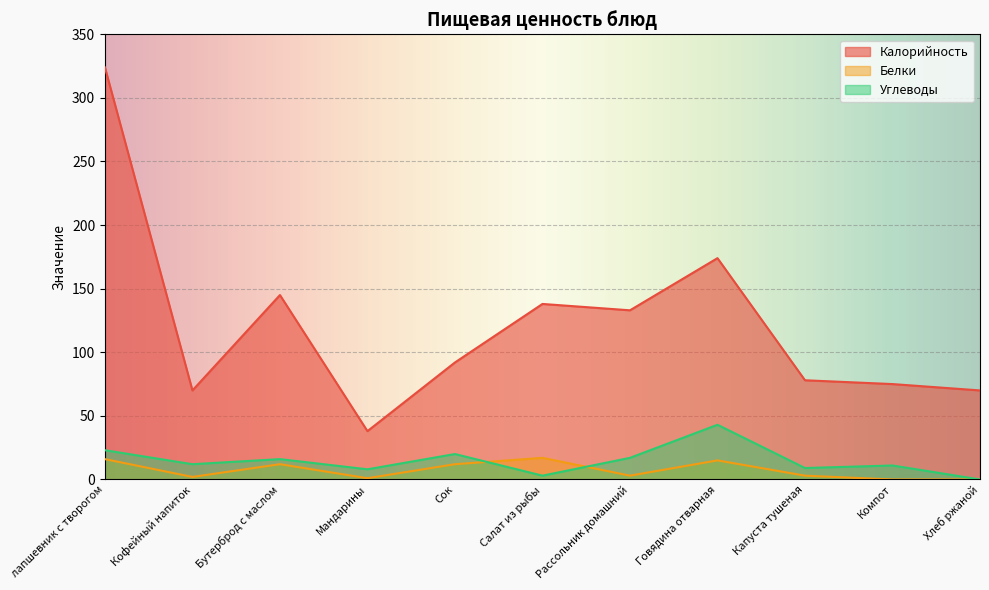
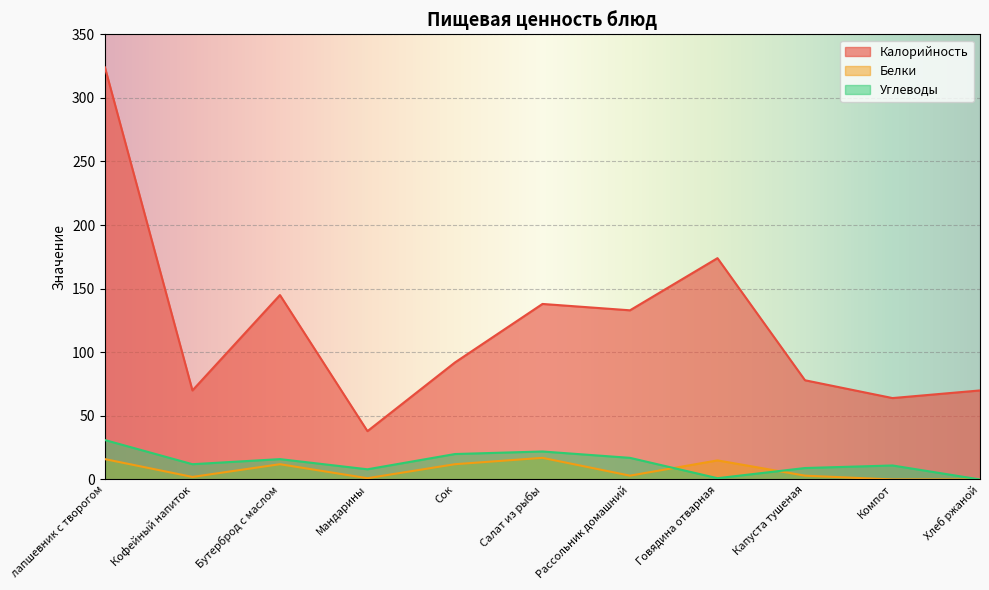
  {
    "Калорийность": {
      "лапшевник с творогом": 324,
      "Кофейный напиток": 70,
      "Бутерброд с маслом": 145,
      "Мандарины": 38,
      "Сок": 92,
      "Салат из рыбы": 138,
      "Рассольник домашний": 133,
      "Говядина отварная": 174,
      "Капуста тушеная": 78,
-     "Компот": 75,
+     "Компот": 64,
      "Хлеб ржаной": 70
    },
    "Белки": {
      "лапшевник с творогом": 16,
      "Кофейный напиток": 2,
      "Бутерброд с маслом": 12,
      "Мандарины": 1,
      "Сок": 12,
      "Салат из рыбы": 17,
      "Рассольник домашний": 3,
      "Говядина отварная": 15,
      "Капуста тушеная": 3,
      "Компот": 0
    },
    "Углеводы": {
-     "лапшевник с творогом": 23,
+     "лапшевник с творогом": 31,
      "Кофейный напиток": 12,
      "Бутерброд с маслом": 16,
      "Мандарины": 8,
      "Сок": 20,
-     "Салат из рыбы": 3,
+     "Салат из рыбы": 22,
      "Рассольник домашний": 17,
-     "Говядина отварная": 43,
+     "Говядина отварная": 1,
      "Капуста тушеная": 9,
      "Компот": 11
    }
  }
